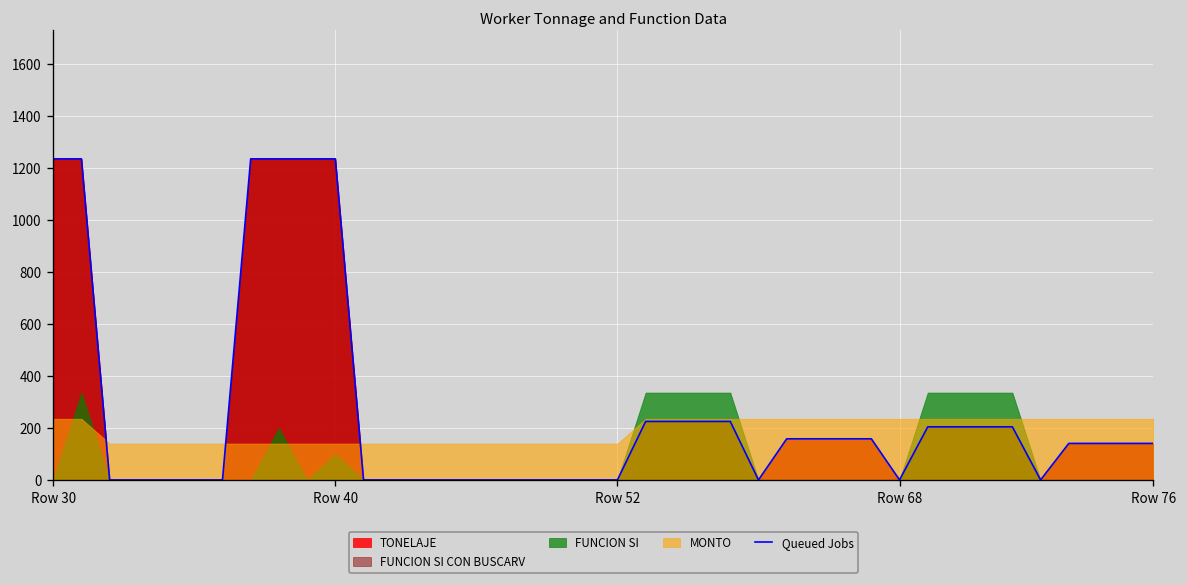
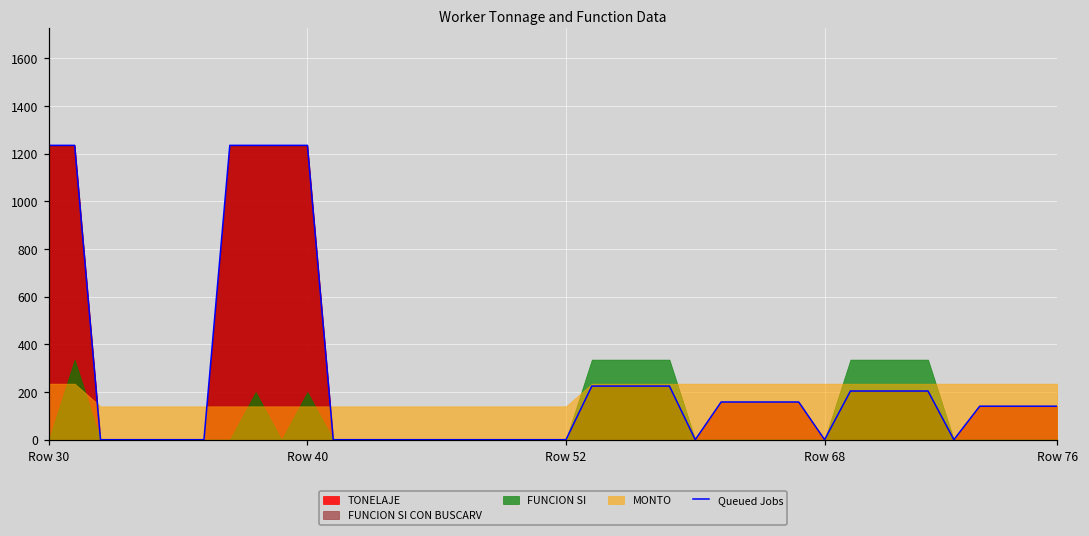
  {
    "FUNCION SI CON BUSCARV": {
      "Row 30": 1240,
      "Row 40": 1240,
      "Row 76": 140
    },
    "FUNCION SI": {
      "Row 30": 0,
-     "Row 40": 100,
+     "Row 40": 200,
      "Row 76": 0
    },
    "MONTO": {
      "Row 30": 240,
      "Row 40": 140,
      "Row 52": 140,
      "Row 68": 240,
      "Row 76": 240
    }
  }
